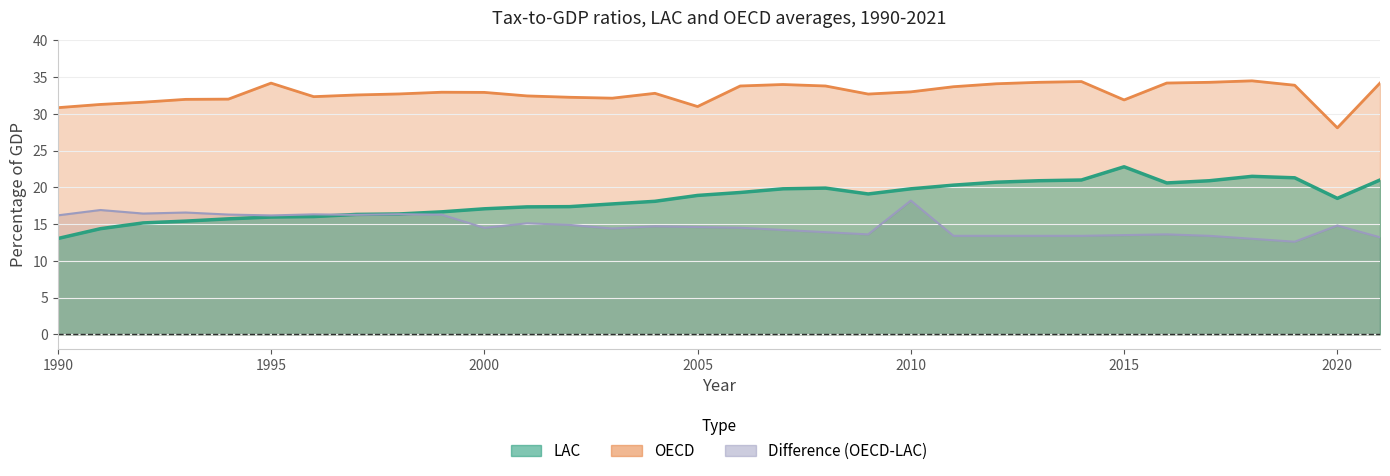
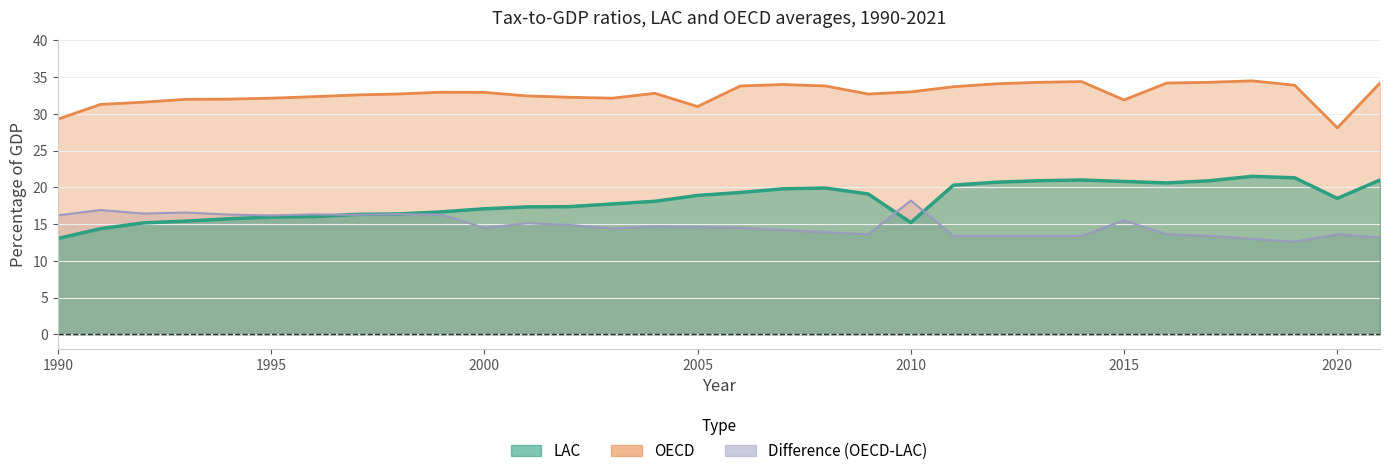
  {
    "Difference (OECD-LAC)": {
      "1990": 16,
      "2000": 14,
      "2005": 15,
      "2010": 18,
-     "2015": 14,
-     "2020": 15
+     "2015": 16,
+     "2020": 14
    },
    "OECD": {
-     "1990": 31,
-     "1995": 34,
+     "1990": 29,
+     "1995": 32,
      "2000": 33,
      "2005": 31,
      "2010": 33,
      "2015": 32,
      "2020": 28
    },
    "LAC": {
      "1990": 13,
      "2000": 17,
      "2005": 19,
-     "2010": 20,
-     "2015": 23,
+     "2010": 15,
+     "2015": 21,
      "2020": 19
    }
  }
